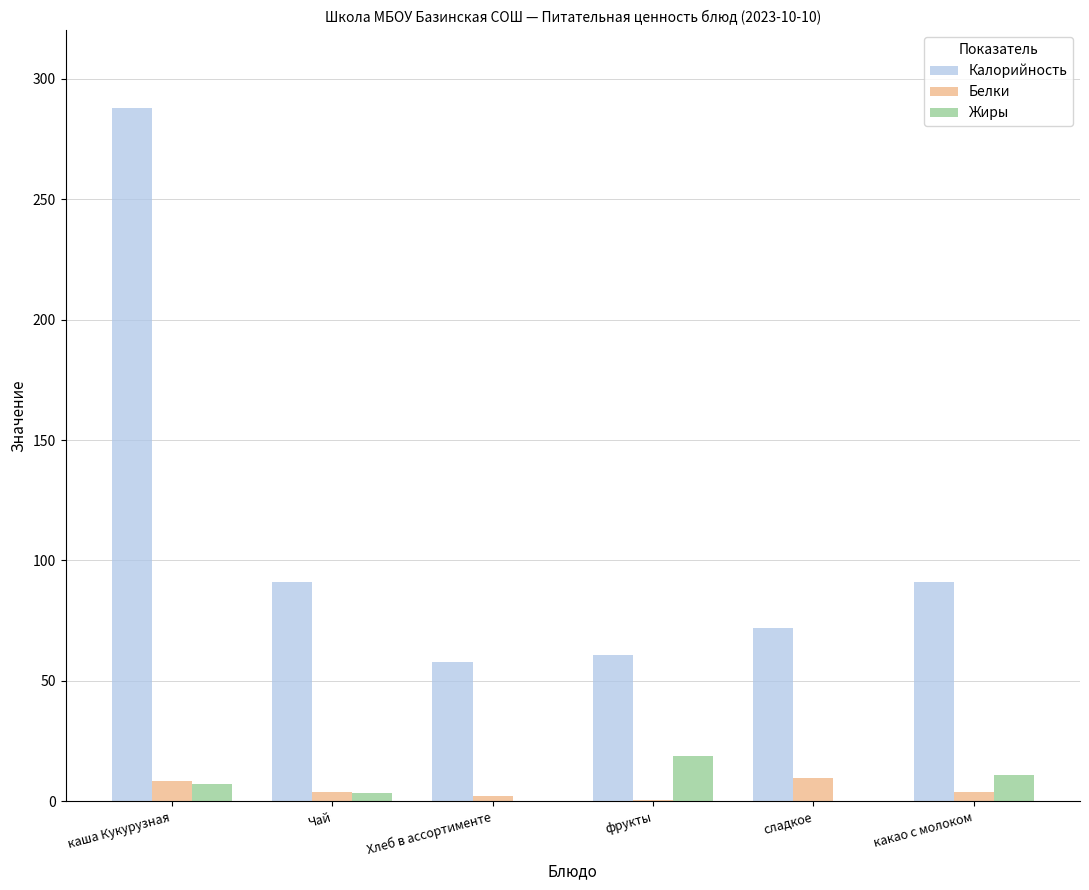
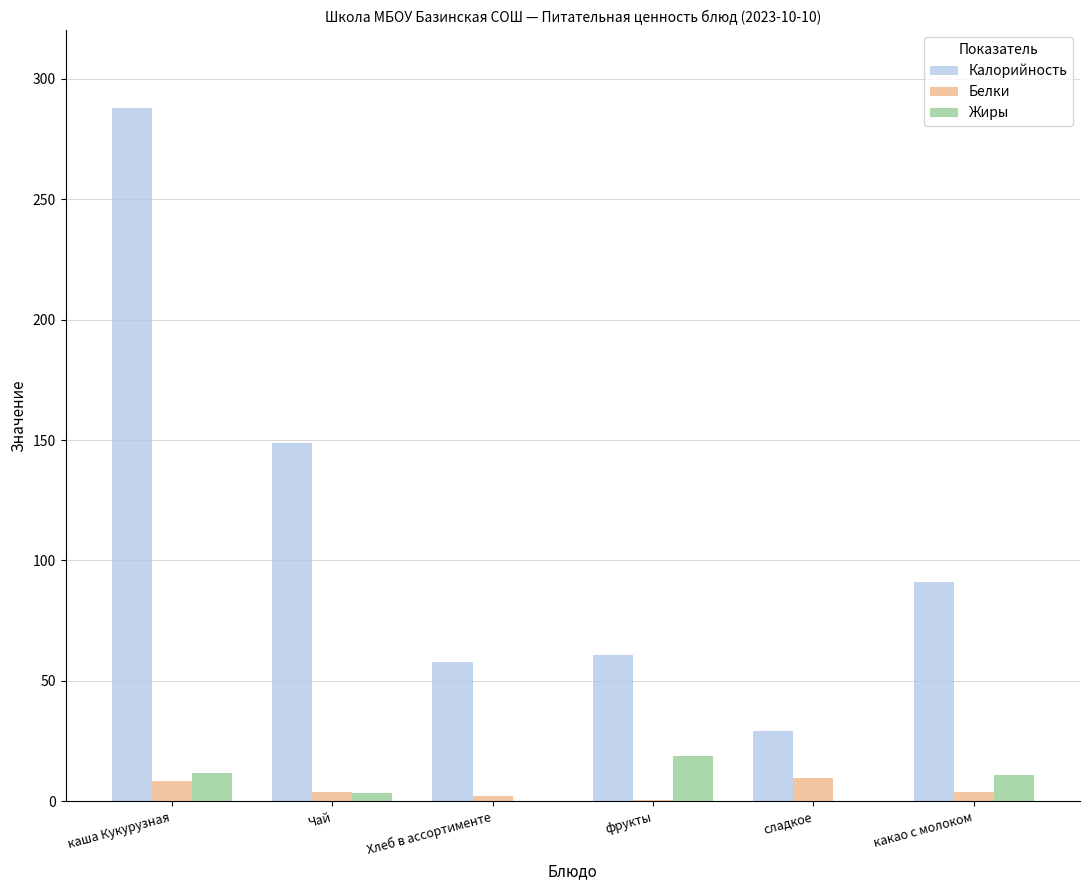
  {
    "Калорийность": {
      "каша Кукурузная": 288,
-     "Чай": 91,
+     "Чай": 149,
      "Хлеб в ассортименте": 58,
      "фрукты": 61,
-     "сладкое": 72,
+     "сладкое": 29,
      "какао с молоком": 91
    },
    "Белки": {
      "каша Кукурузная": 8,
      "Чай": 4,
      "Хлеб в ассортименте": 2,
      "сладкое": 10,
      "какао с молоком": 4
    },
    "Жиры": {
-     "каша Кукурузная": 7,
+     "каша Кукурузная": 12,
      "Чай": 4,
      "фрукты": 19,
      "сладкое": 0,
      "какао с молоком": 11
    }
  }
